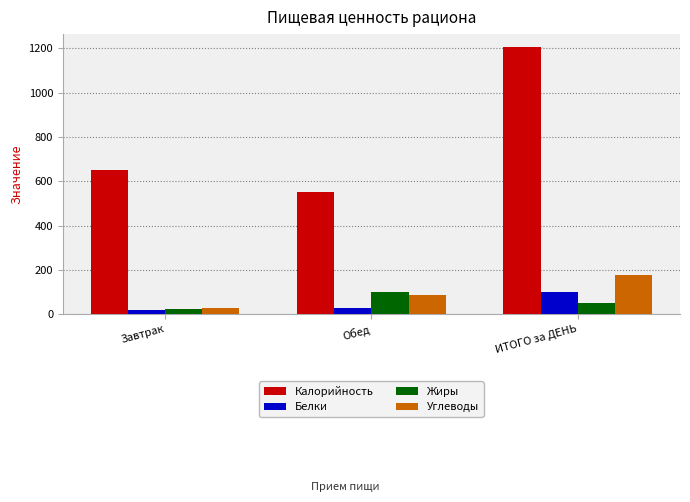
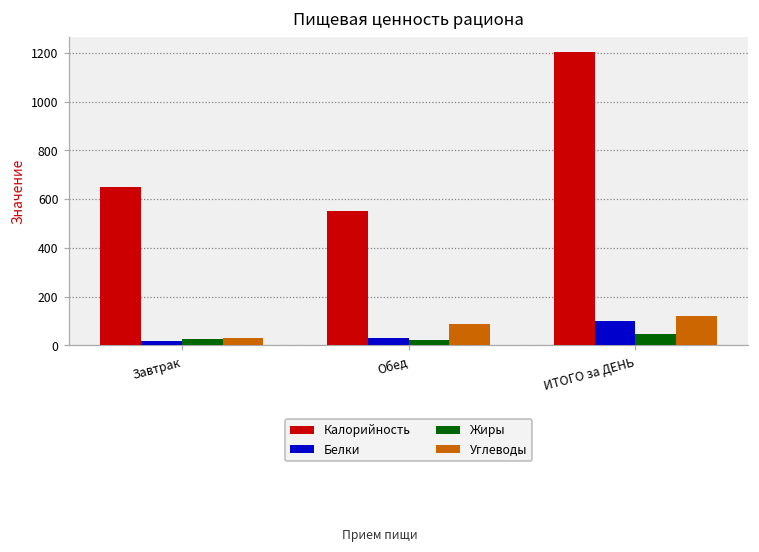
  {
    "Калорийность": {
      "Завтрак": 650,
      "Обед": 550,
      "ИТОГО за ДЕНЬ": 1200
    },
    "Белки": {
      "Завтрак": 20,
      "Обед": 30,
      "ИТОГО за ДЕНЬ": 100
    },
    "Жиры": {
      "Завтрак": 30,
-     "Обед": 100,
+     "Обед": 20,
      "ИТОГО за ДЕНЬ": 50
    },
    "Углеводы": {
      "Завтрак": 30,
      "Обед": 90,
-     "ИТОГО за ДЕНЬ": 180
+     "ИТОГО за ДЕНЬ": 120
    }
  }
